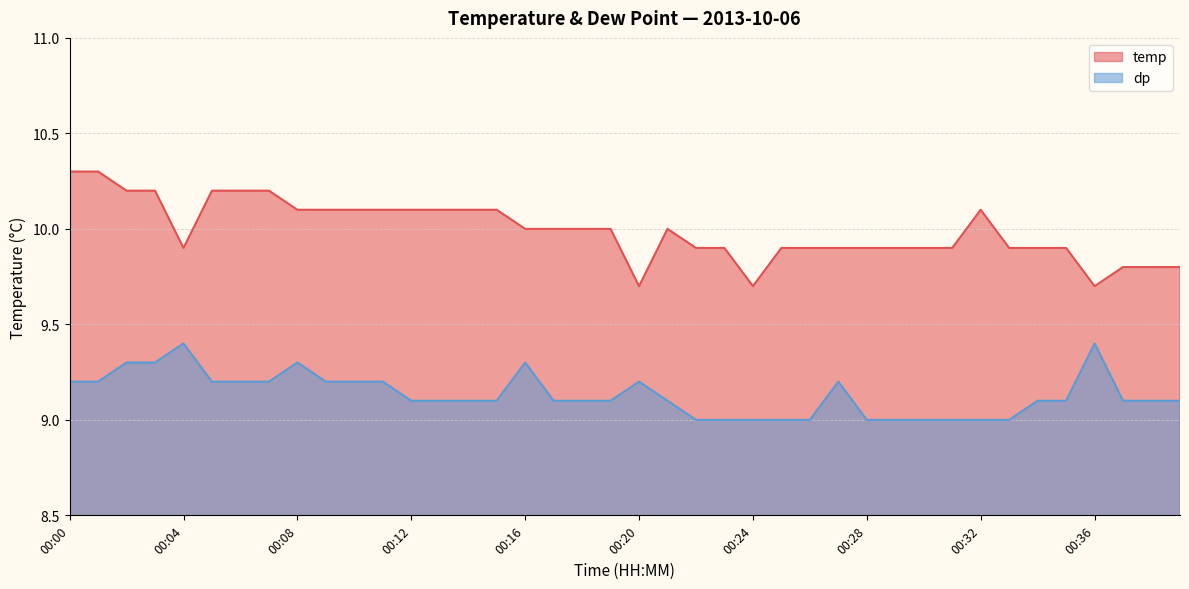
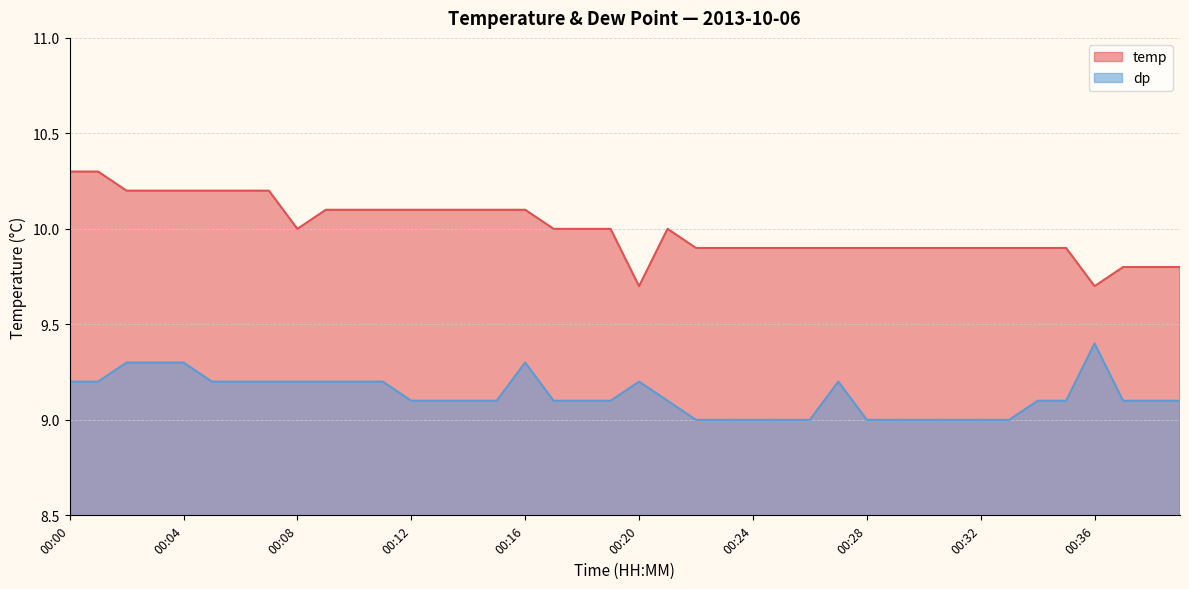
  {
    "temp": {
      "00:00": 10.3,
-     "00:04": 9.9,
-     "00:08": 10.1,
+     "00:04": 10.2,
+     "00:08": 10.0,
      "00:12": 10.1,
-     "00:16": 10.0,
+     "00:16": 10.1,
      "00:20": 9.7,
-     "00:24": 9.7,
+     "00:24": 9.9,
      "00:28": 9.9,
-     "00:32": 10.1,
+     "00:32": 9.9,
      "00:36": 9.7
    },
    "dp": {
      "00:00": 9.2,
-     "00:04": 9.4,
-     "00:08": 9.3,
+     "00:04": 9.3,
+     "00:08": 9.2,
      "00:12": 9.1,
      "00:16": 9.3,
      "00:20": 9.2,
      "00:24": 9.0,
      "00:28": 9.0,
      "00:32": 9.0,
      "00:36": 9.4
    }
  }
